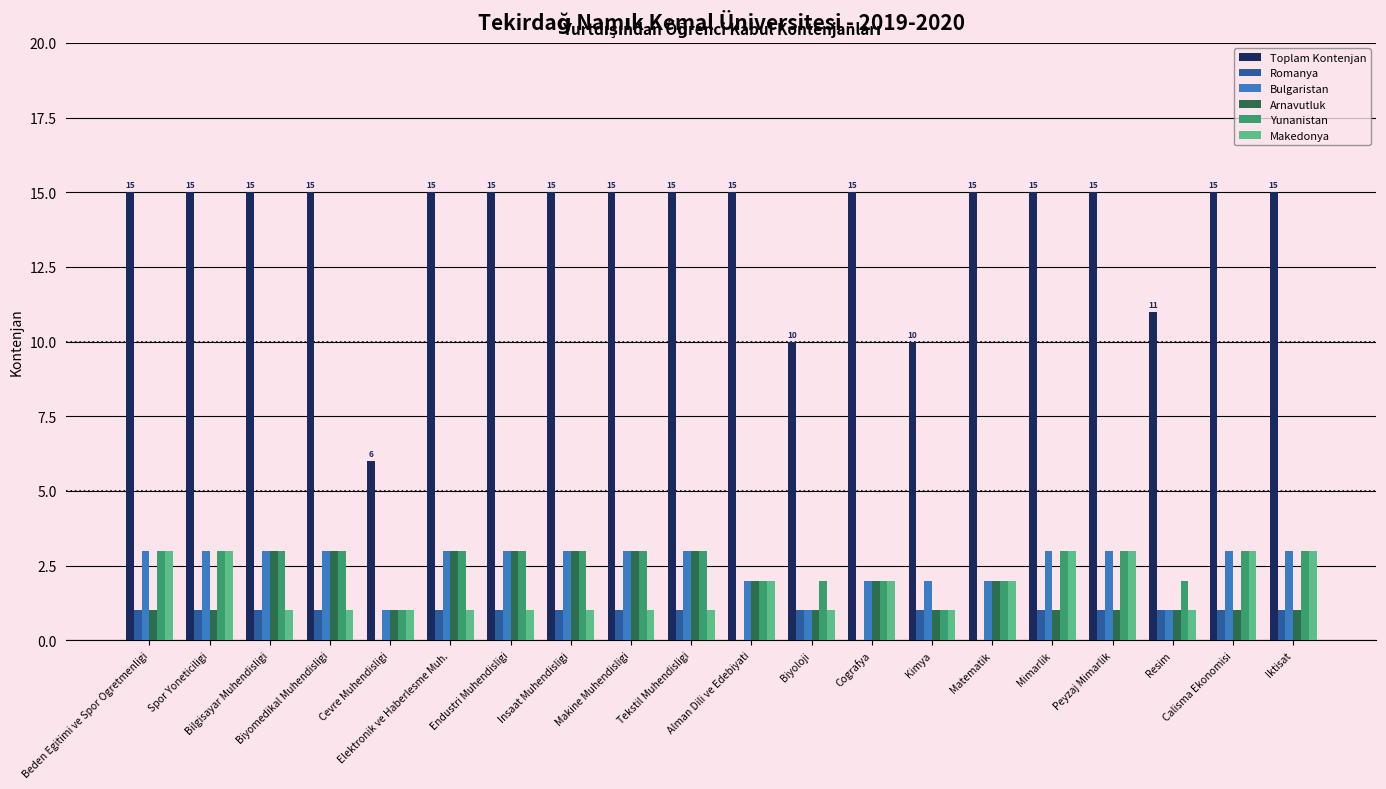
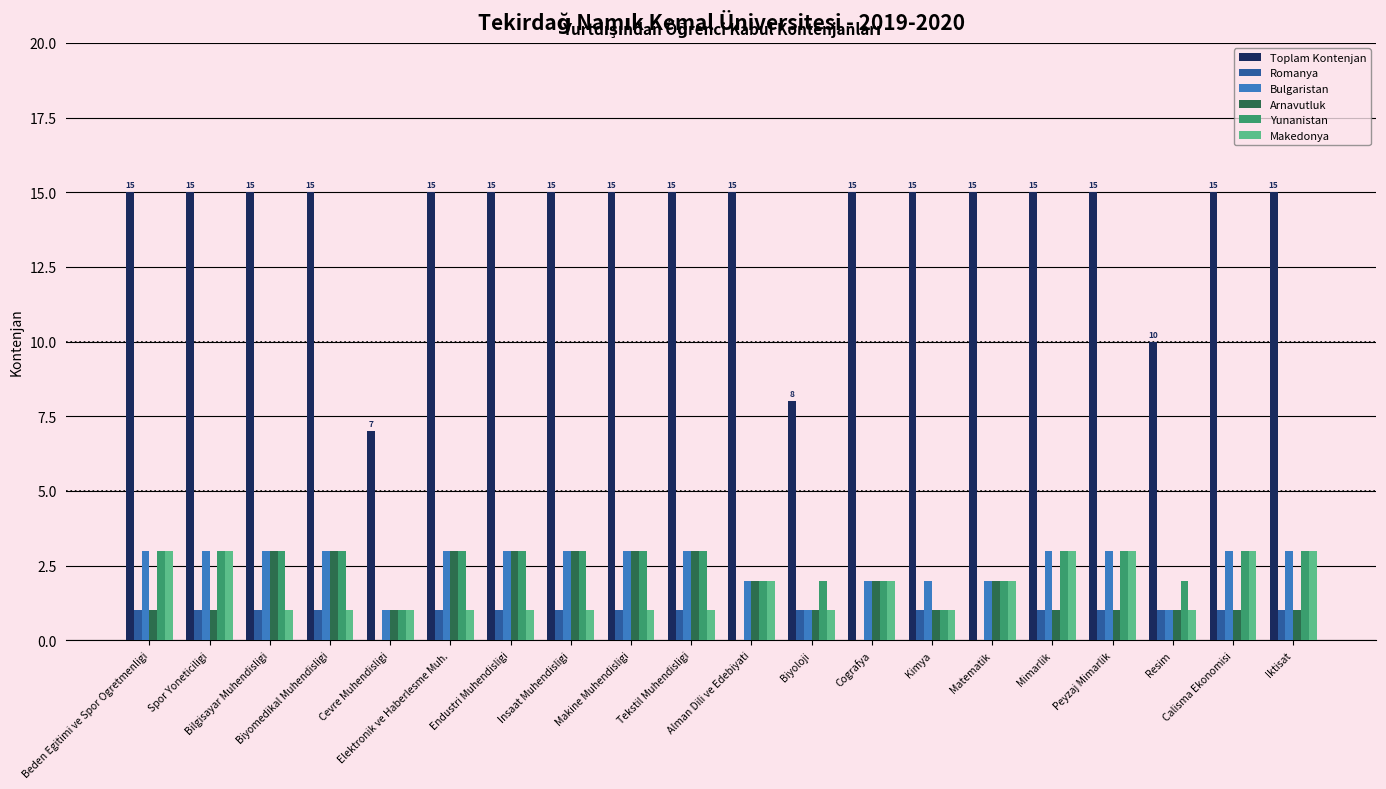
  {
    "Toplam Kontenjan": {
      "Beden Egitimi ve Spor Ogretmenligi": 15,
      "Spor Yoneticiligi": 15,
      "Bilgisayar Muhendisligi": 15,
      "Biyomedikal Muhendisligi": 15,
-     "Cevre Muhendisligi": 6,
+     "Cevre Muhendisligi": 7,
      "Elektronik ve Haberlesme Muh.": 15,
      "Endustri Muhendisligi": 15,
      "Insaat Muhendisligi": 15,
      "Makine Muhendisligi": 15,
      "Tekstil Muhendisligi": 15,
      "Alman Dili ve Edebiyati": 15,
-     "Biyoloji": 10,
+     "Biyoloji": 8,
      "Cografya": 15,
-     "Kimya": 10,
+     "Kimya": 15,
      "Matematik": 15,
      "Mimarlik": 15,
      "Peyzaj Mimarlik": 15,
-     "Resim": 11,
+     "Resim": 10,
      "Calisma Ekonomisi": 15,
      "Iktisat": 15
    }
  }
